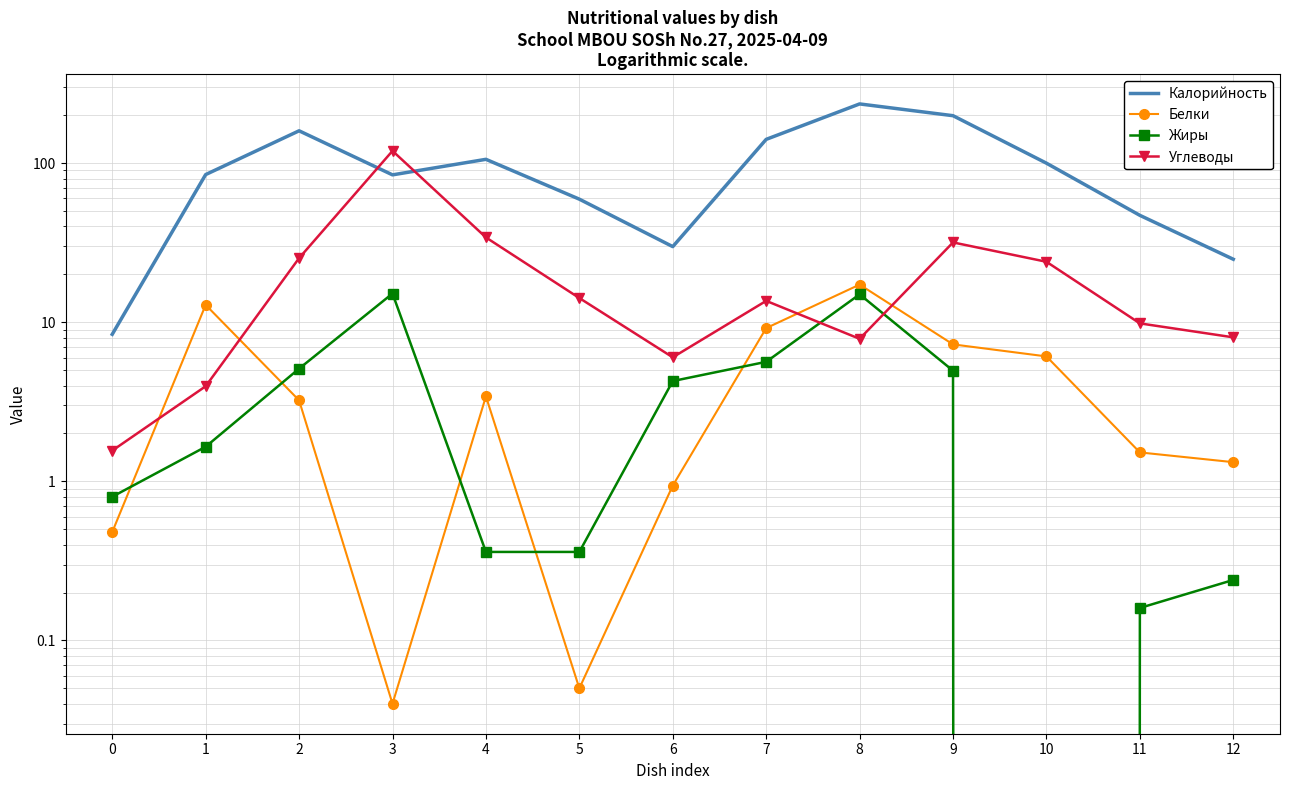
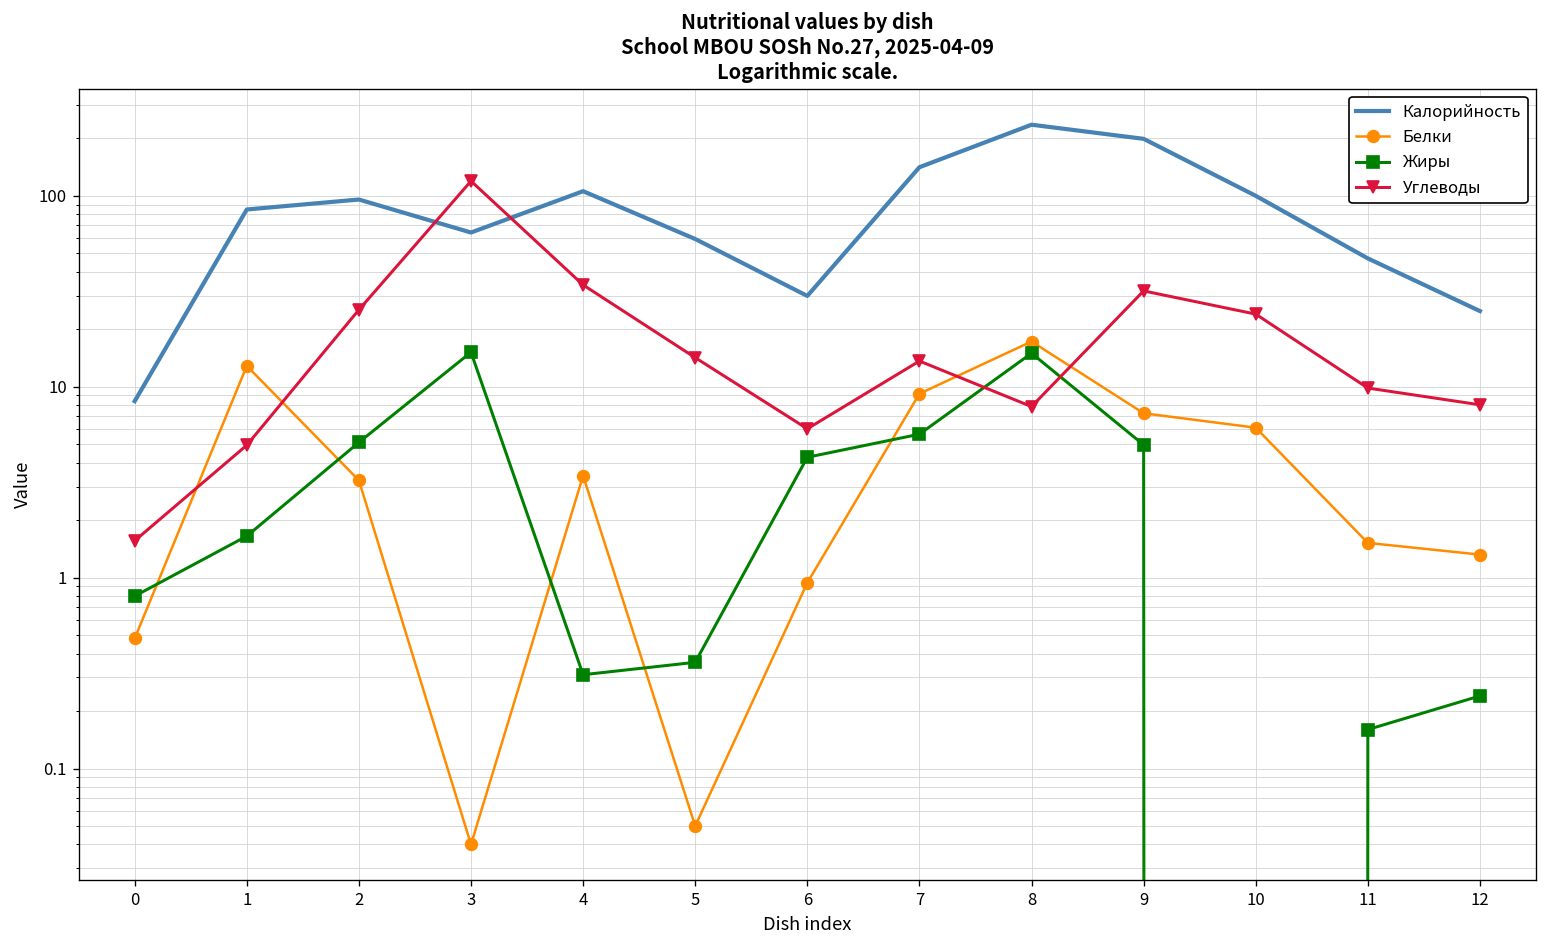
  {
    "Калорийность": {
      "0": 8,
      "1": 80,
-     "2": 160,
-     "3": 80,
+     "2": 100,
+     "3": 64,
      "4": 110,
      "5": 59,
      "6": 30,
      "7": 140,
      "8": 240,
      "9": 200,
      "10": 100,
      "11": 47,
      "12": 25
    },
    "Белки": {
      "0": 0.48,
      "1": 13,
      "2": 3.2,
      "3": 0.04,
      "4": 3.4,
      "5": 0.05,
      "6": 0.9,
      "7": 9,
      "8": 17,
      "9": 7,
      "10": 6.1,
      "11": 1.5,
      "12": 1.3
    },
    "Жиры": {
      "0": 0.8,
      "1": 1.7,
      "2": 5.1,
      "3": 15,
-     "4": 0.36,
+     "4": 0.31,
      "5": 0.36,
      "6": 4.3,
      "7": 5.6,
      "8": 15,
      "9": 5.0,
      "11": 0.16,
      "12": 0.24
    },
    "Углеводы": {
      "0": 1.6,
-     "1": 4.0,
+     "1": 4.9,
      "2": 25,
      "3": 120,
      "4": 34,
      "5": 14,
      "6": 6.0,
      "7": 14,
      "8": 8,
      "9": 32,
      "10": 24,
      "11": 10,
      "12": 8
    }
  }
